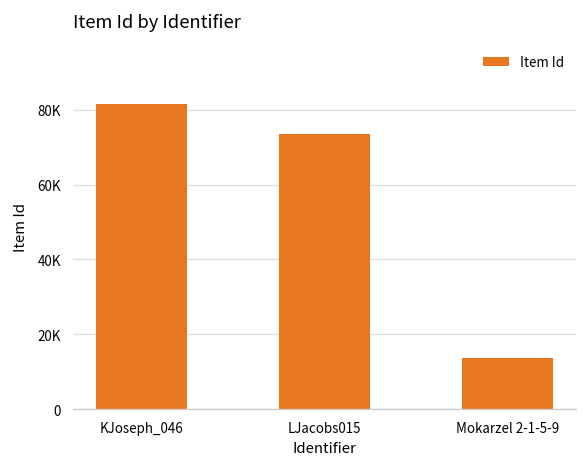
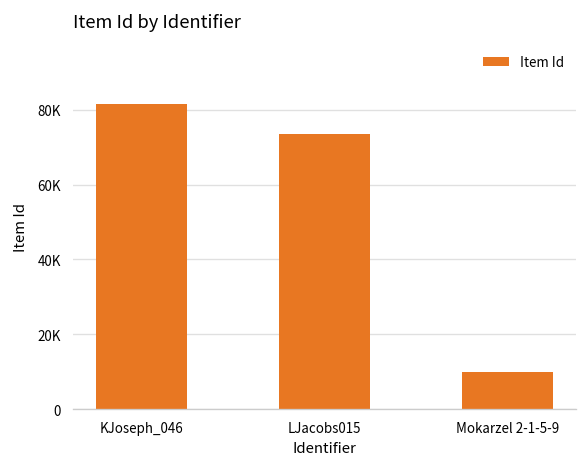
  {
    "KJoseph_046": 81000,
    "LJacobs015": 74000,
-   "Mokarzel 2-1-5-9": 14000
+   "Mokarzel 2-1-5-9": 10000
  }
